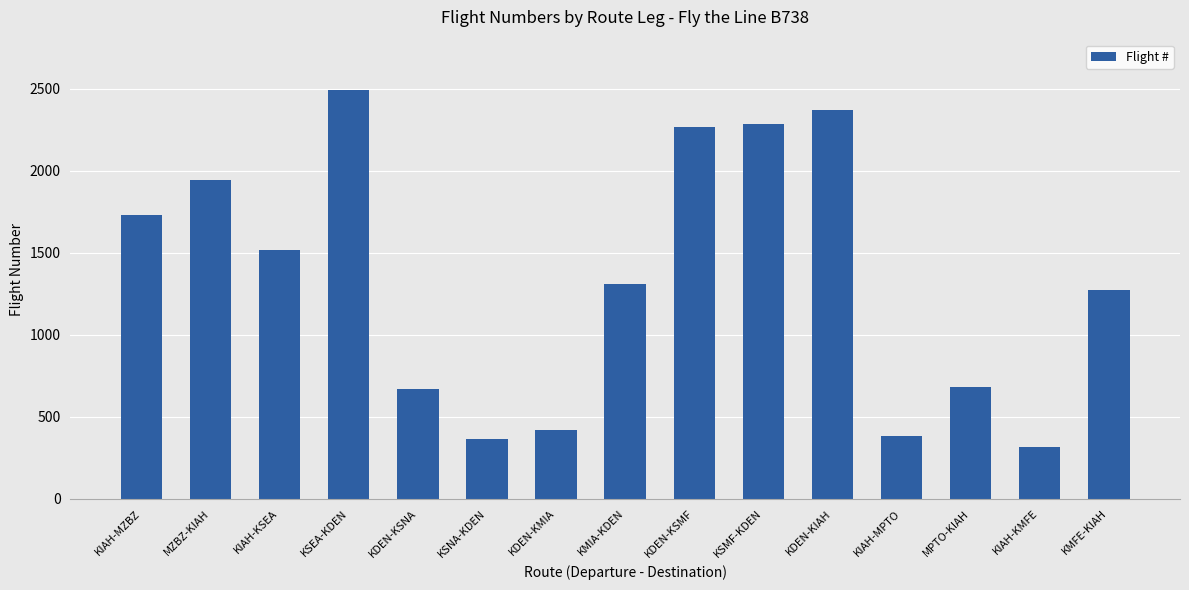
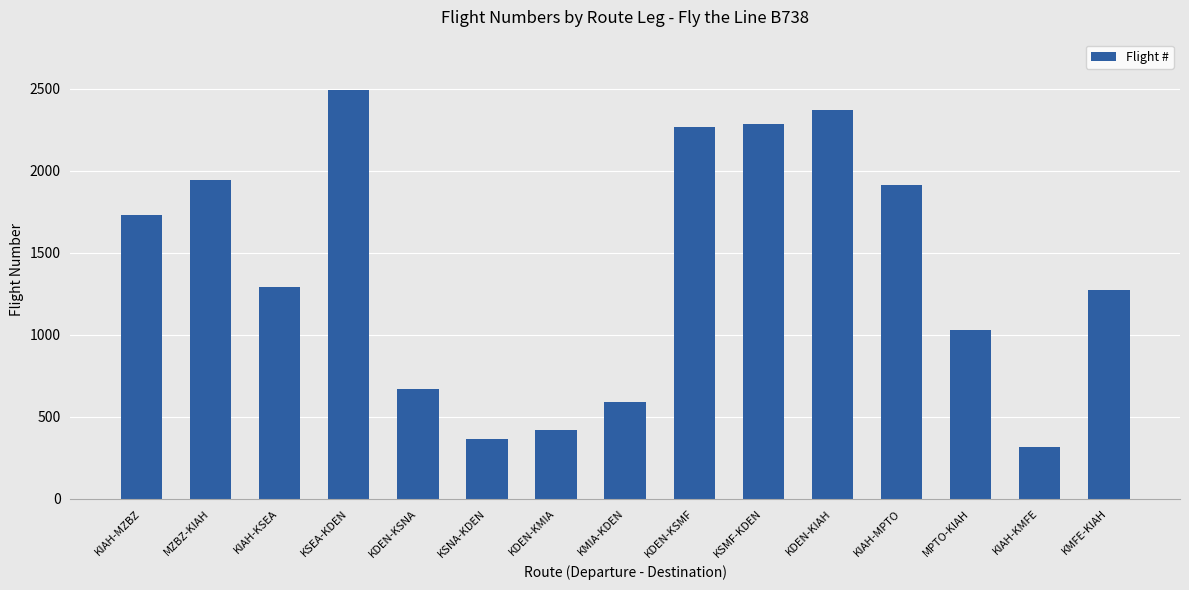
  {
    "KIAH-MZBZ": 1730,
    "MZBZ-KIAH": 1950,
-   "KIAH-KSEA": 1520,
+   "KIAH-KSEA": 1290,
    "KSEA-KDEN": 2490,
    "KDEN-KSNA": 670,
    "KSNA-KDEN": 370,
    "KDEN-KMIA": 420,
-   "KMIA-KDEN": 1310,
+   "KMIA-KDEN": 590,
    "KDEN-KSMF": 2270,
    "KSMF-KDEN": 2290,
    "KDEN-KIAH": 2370,
-   "KIAH-MPTO": 380,
-   "MPTO-KIAH": 680,
+   "KIAH-MPTO": 1920,
+   "MPTO-KIAH": 1030,
    "KIAH-KMFE": 320,
    "KMFE-KIAH": 1280
  }
